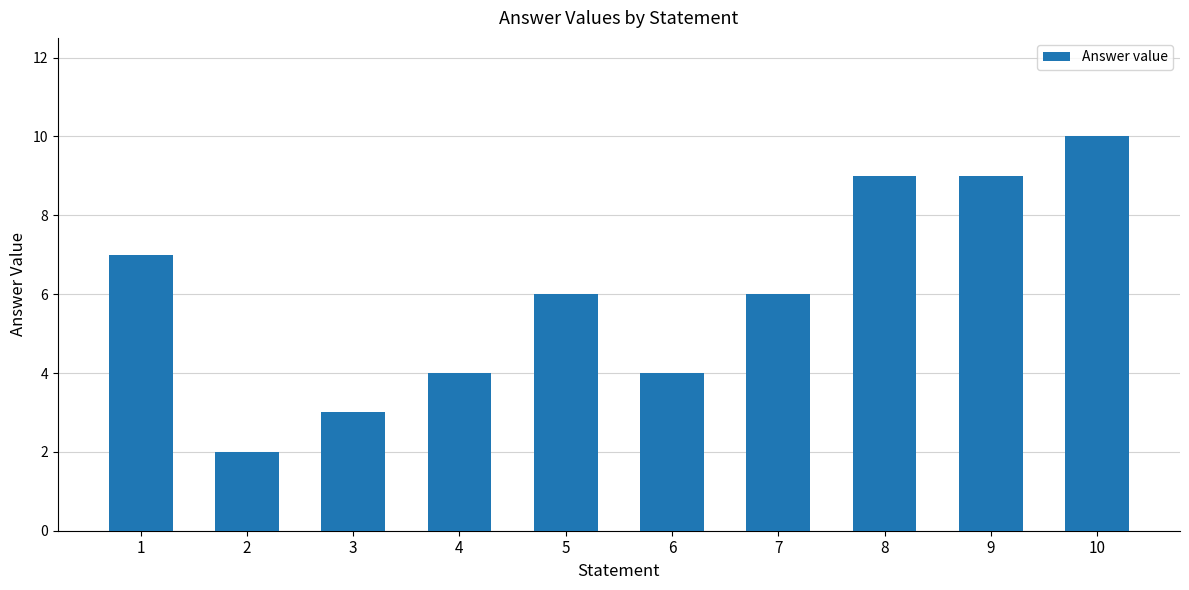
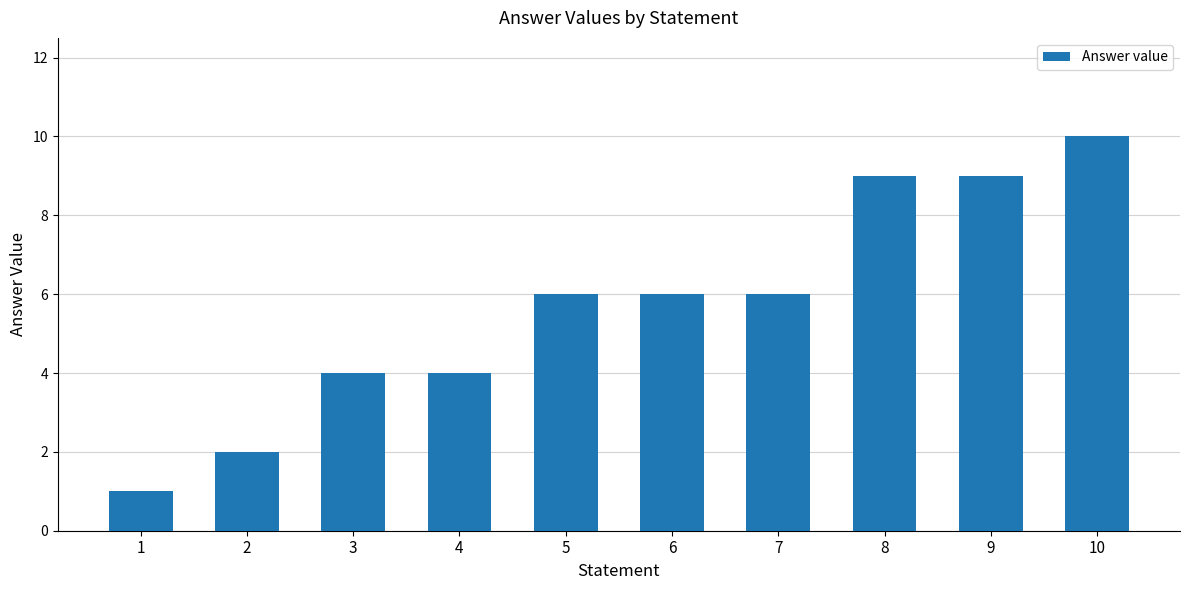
  {
-   "1": 7,
+   "1": 1,
    "2": 2,
-   "3": 3,
+   "3": 4,
    "4": 4,
    "5": 6,
-   "6": 4,
+   "6": 6,
    "7": 6,
    "8": 9,
    "9": 9,
    "10": 10
  }
